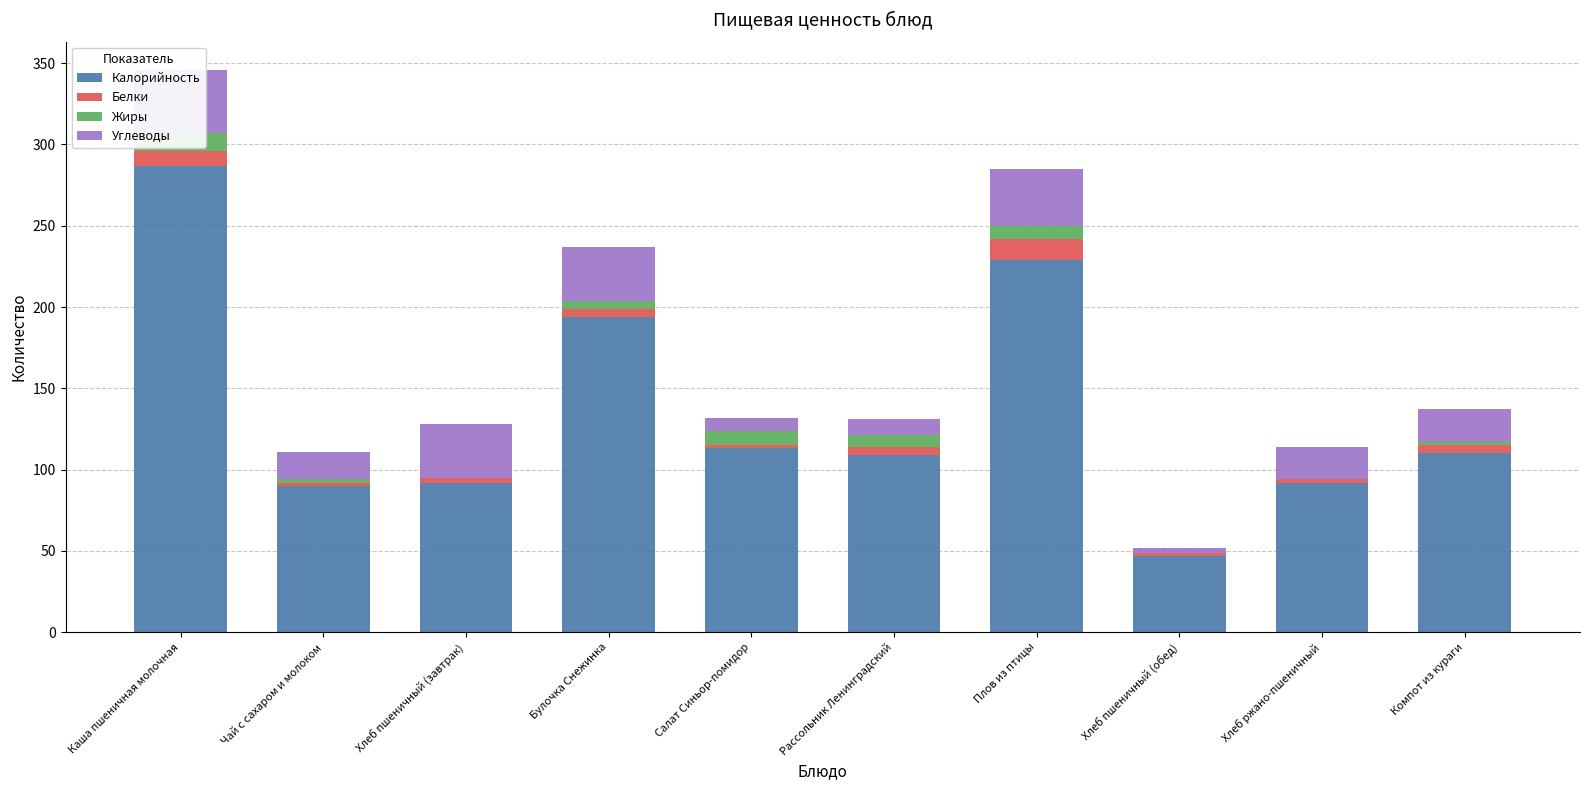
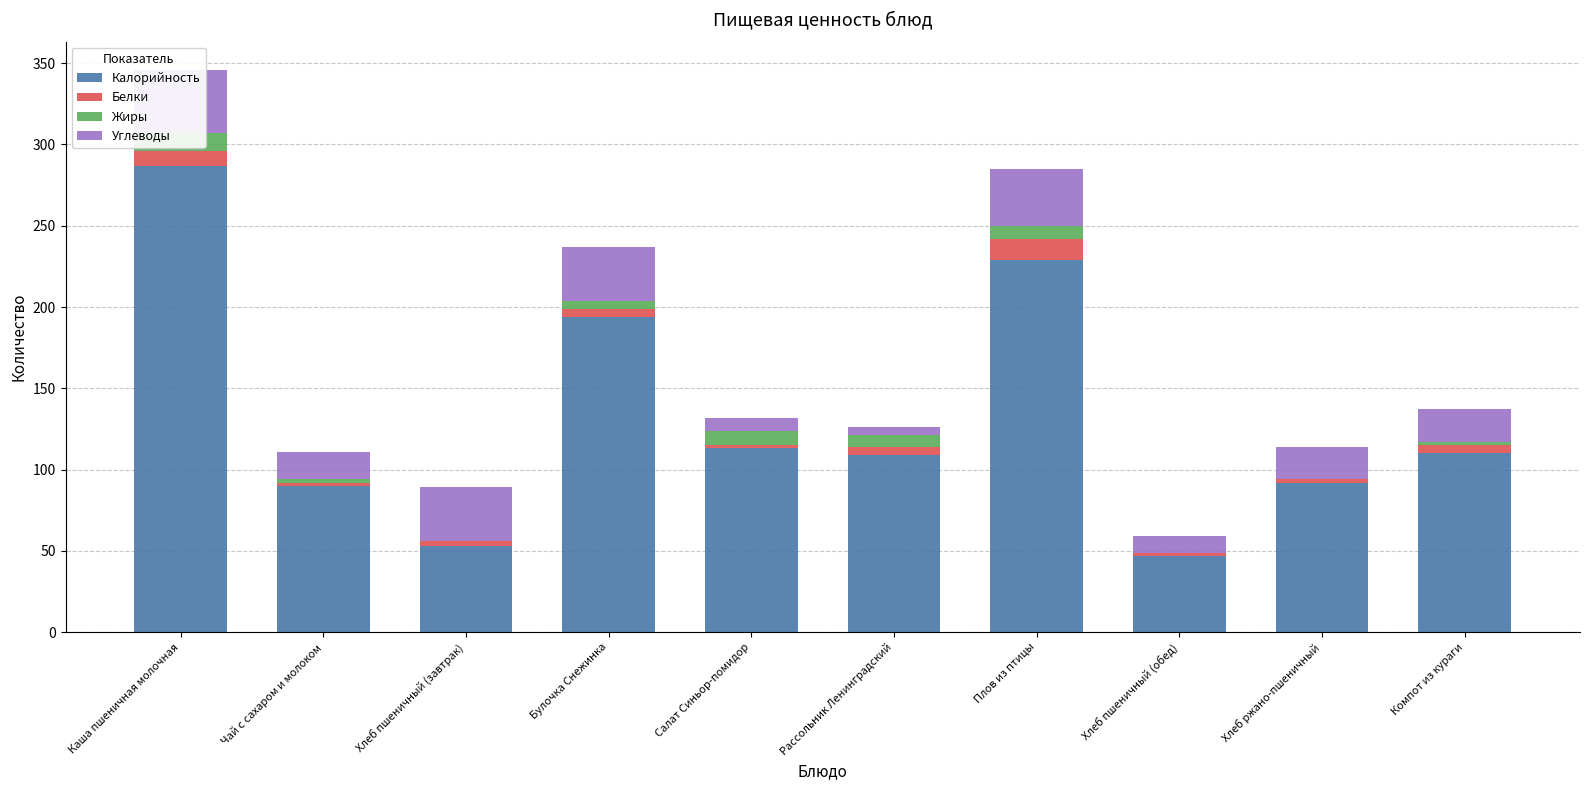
  {
    "Калорийность": {
      "Каша пшеничная молочная": 287,
      "Чай с сахаром и молоком": 90,
-     "Хлеб пшеничный (завтрак)": 92,
+     "Хлеб пшеничный (завтрак)": 53,
      "Булочка Снежинка": 194,
      "Салат Синьор-помидор": 113,
      "Рассольник Ленинградский": 109,
      "Плов из птицы": 229,
      "Хлеб пшеничный (обед)": 47,
      "Хлеб ржано-пшеничный": 92,
      "Компот из кураги": 110
    },
    "Белки": {
      "Каша пшеничная молочная": 9,
      "Чай с сахаром и молоком": 2,
      "Хлеб пшеничный (завтрак)": 3,
      "Булочка Снежинка": 5,
      "Салат Синьор-помидор": 2,
      "Рассольник Ленинградский": 5,
      "Плов из птицы": 13,
      "Хлеб пшеничный (обед)": 2,
      "Хлеб ржано-пшеничный": 2,
      "Компот из кураги": 5
    },
    "Жиры": {
      "Чай с сахаром и молоком": 2,
      "Хлеб пшеничный (завтрак)": 0,
      "Булочка Снежинка": 5,
      "Салат Синьор-помидор": 9,
      "Рассольник Ленинградский": 7,
      "Плов из птицы": 8,
      "Хлеб пшеничный (обед)": 0,
      "Хлеб ржано-пшеничный": 0,
      "Компот из кураги": 2
    },
    "Углеводы": {
      "Чай с сахаром и молоком": 17,
      "Хлеб пшеничный (завтрак)": 33,
      "Булочка Снежинка": 33,
      "Салат Синьор-помидор": 8,
-     "Рассольник Ленинградский": 10,
+     "Рассольник Ленинградский": 5,
      "Плов из птицы": 35,
-     "Хлеб пшеничный (обед)": 3,
+     "Хлеб пшеничный (обед)": 10,
      "Хлеб ржано-пшеничный": 20,
      "Компот из кураги": 20
    }
  }
